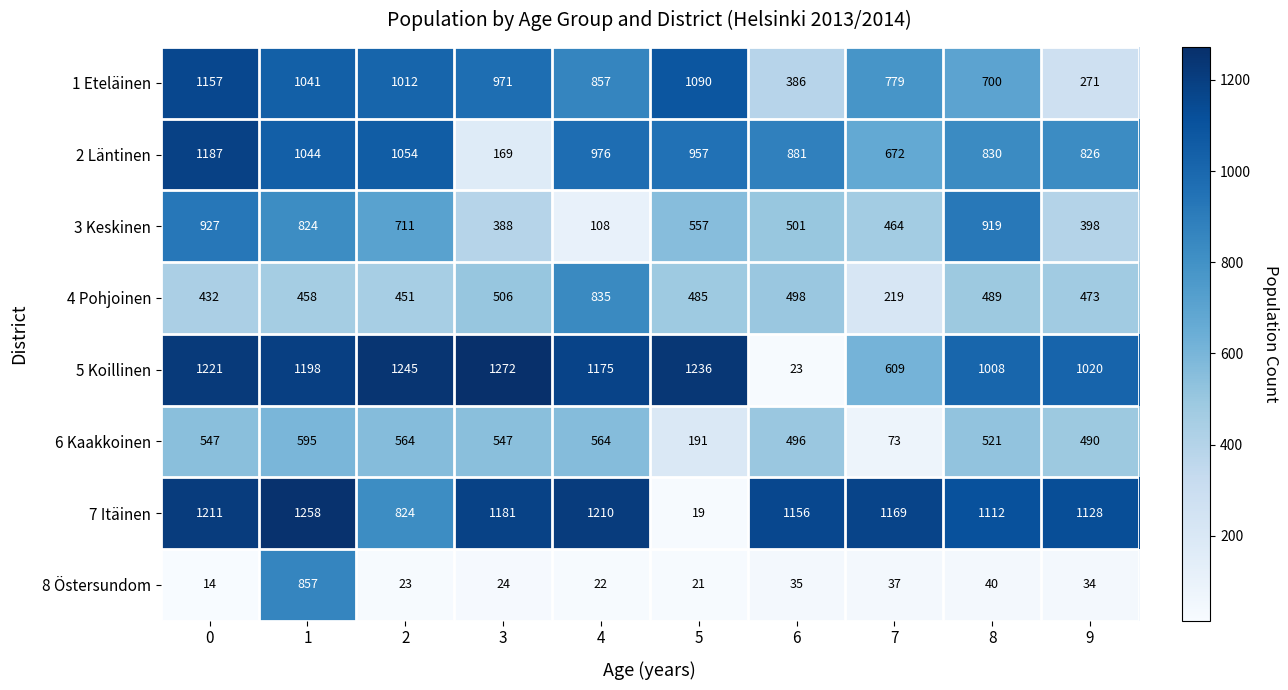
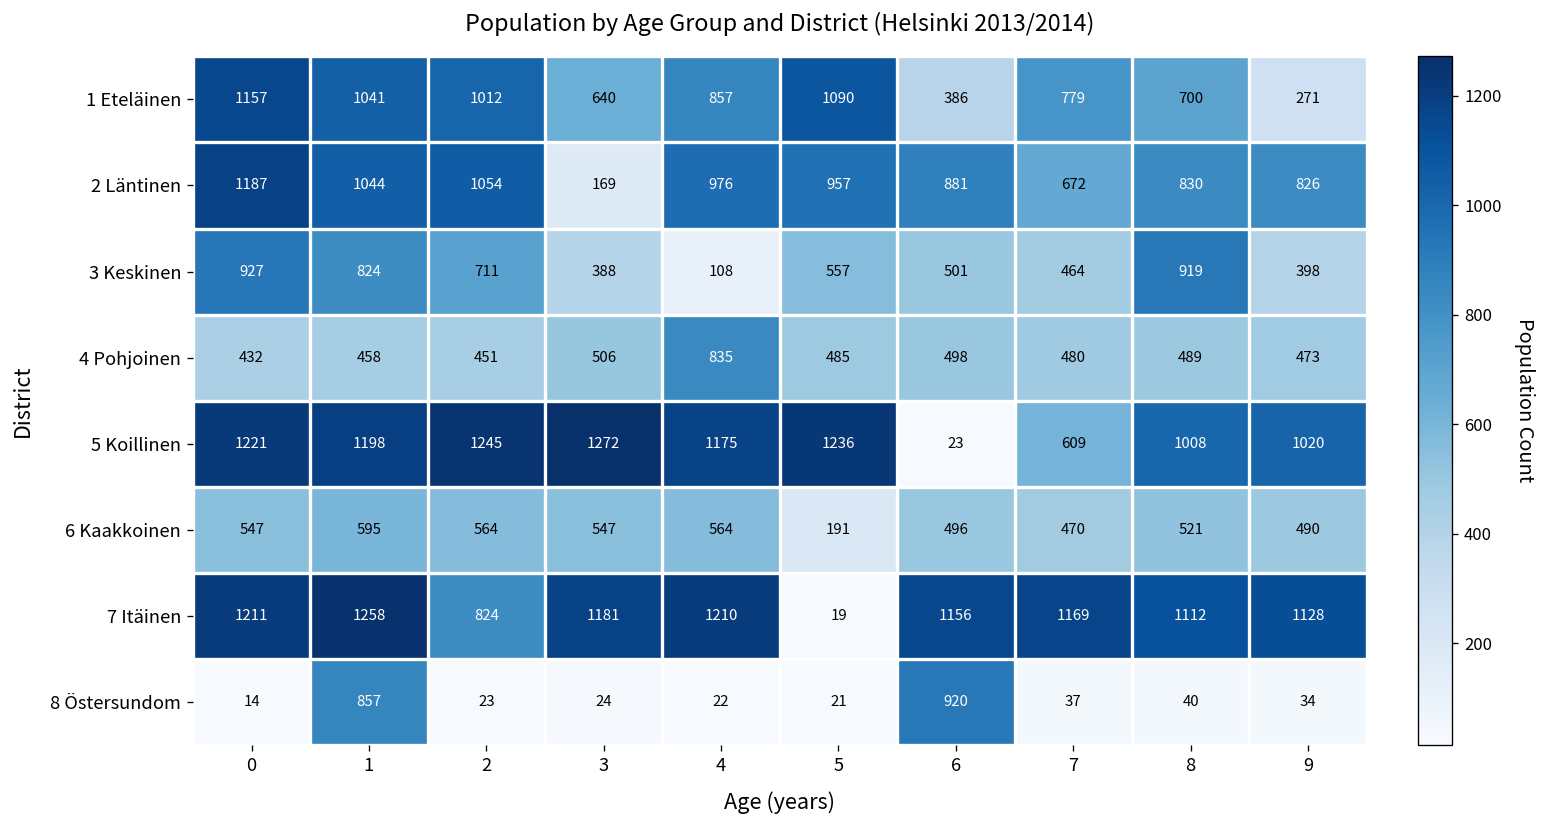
  {
    "1 Eteläinen": {
      "0": 1157,
      "1": 1041,
      "2": 1012,
-     "3": 971,
+     "3": 640,
      "4": 857,
      "5": 1090,
      "6": 386,
      "7": 779,
      "8": 700,
      "9": 271
    },
    "2 Läntinen": {
      "0": 1187,
      "1": 1044,
      "2": 1054,
      "3": 169,
      "4": 976,
      "5": 957,
      "6": 881,
      "7": 672,
      "8": 830,
      "9": 826
    },
    "3 Keskinen": {
      "0": 927,
      "1": 824,
      "2": 711,
      "3": 388,
      "4": 108,
      "5": 557,
      "6": 501,
      "7": 464,
      "8": 919,
      "9": 398
    },
    "4 Pohjoinen": {
      "0": 432,
      "1": 458,
      "2": 451,
      "3": 506,
      "4": 835,
      "5": 485,
      "6": 498,
-     "7": 219,
+     "7": 480,
      "8": 489,
      "9": 473
    },
    "5 Koillinen": {
      "0": 1221,
      "1": 1198,
      "2": 1245,
      "3": 1272,
      "4": 1175,
      "5": 1236,
      "6": 23,
      "7": 609,
      "8": 1008,
      "9": 1020
    },
    "6 Kaakkoinen": {
      "0": 547,
      "1": 595,
      "2": 564,
      "3": 547,
      "4": 564,
      "5": 191,
      "6": 496,
-     "7": 73,
+     "7": 470,
      "8": 521,
      "9": 490
    },
    "7 Itäinen": {
      "0": 1211,
      "1": 1258,
      "2": 824,
      "3": 1181,
      "4": 1210,
      "5": 19,
      "6": 1156,
      "7": 1169,
      "8": 1112,
      "9": 1128
    },
    "8 Östersundom": {
      "0": 14,
      "1": 857,
      "2": 23,
      "3": 24,
      "4": 22,
      "5": 21,
-     "6": 35,
+     "6": 920,
      "7": 37,
      "8": 40,
      "9": 34
    }
  }
